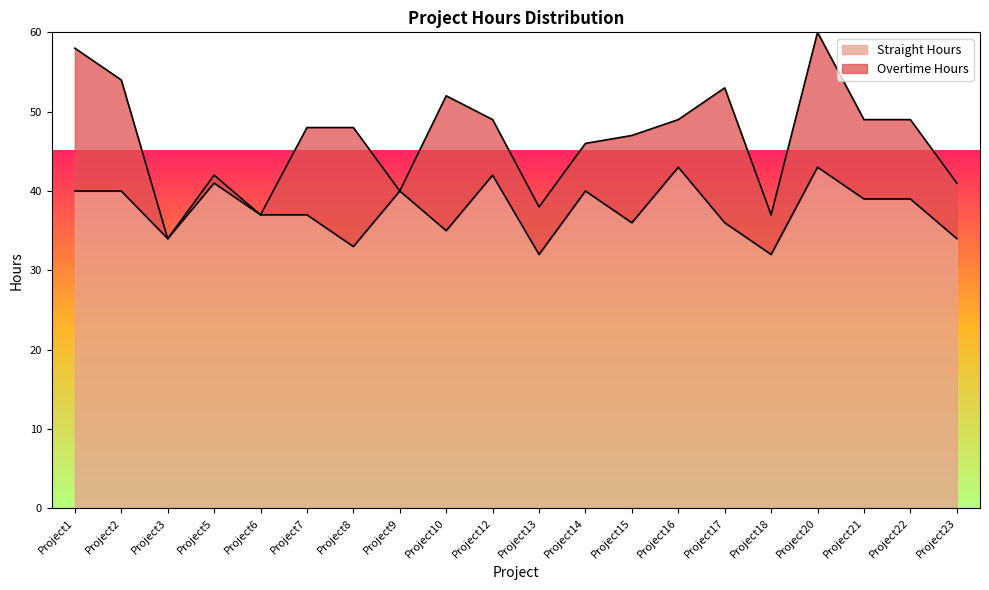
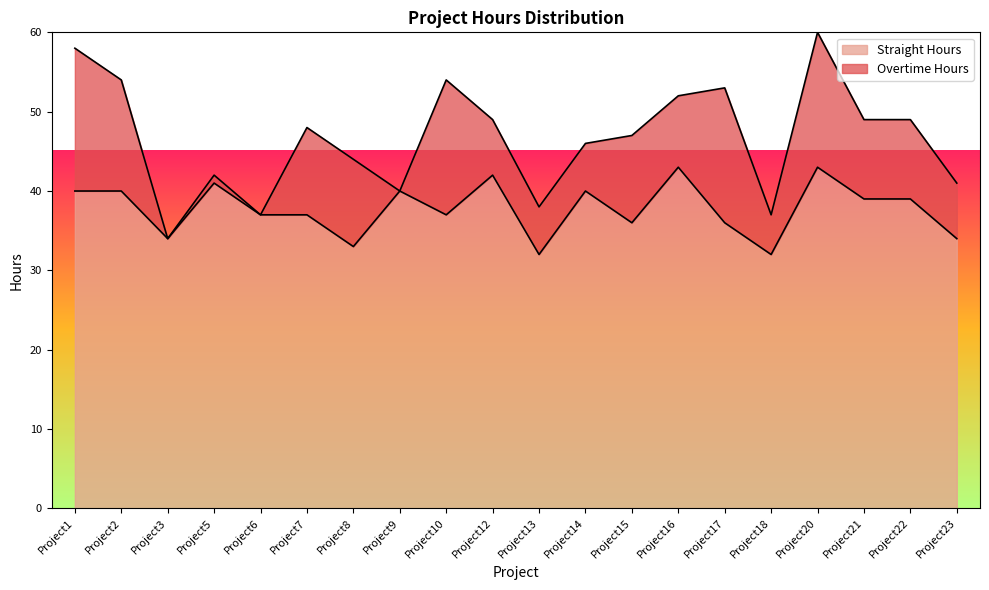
  {
    "Straight Hours": {
      "Project1": 40,
      "Project2": 40,
      "Project5": 41,
      "Project7": 37,
      "Project8": 33,
-     "Project10": 35,
+     "Project10": 37,
      "Project12": 42,
      "Project13": 32,
      "Project14": 40,
      "Project15": 36,
      "Project16": 43,
      "Project17": 36,
      "Project18": 32,
      "Project20": 43,
      "Project21": 39,
      "Project22": 39,
      "Project23": 34
    },
    "Overtime Hours": {
      "Project1": 18,
      "Project2": 14,
      "Project5": 1,
      "Project7": 11,
-     "Project8": 15,
+     "Project8": 11,
      "Project10": 17,
      "Project12": 7,
      "Project13": 6,
      "Project14": 6,
      "Project15": 11,
-     "Project16": 6,
+     "Project16": 9,
      "Project17": 17,
      "Project18": 5,
      "Project20": 17,
      "Project21": 10,
      "Project22": 10,
      "Project23": 7
    }
  }
